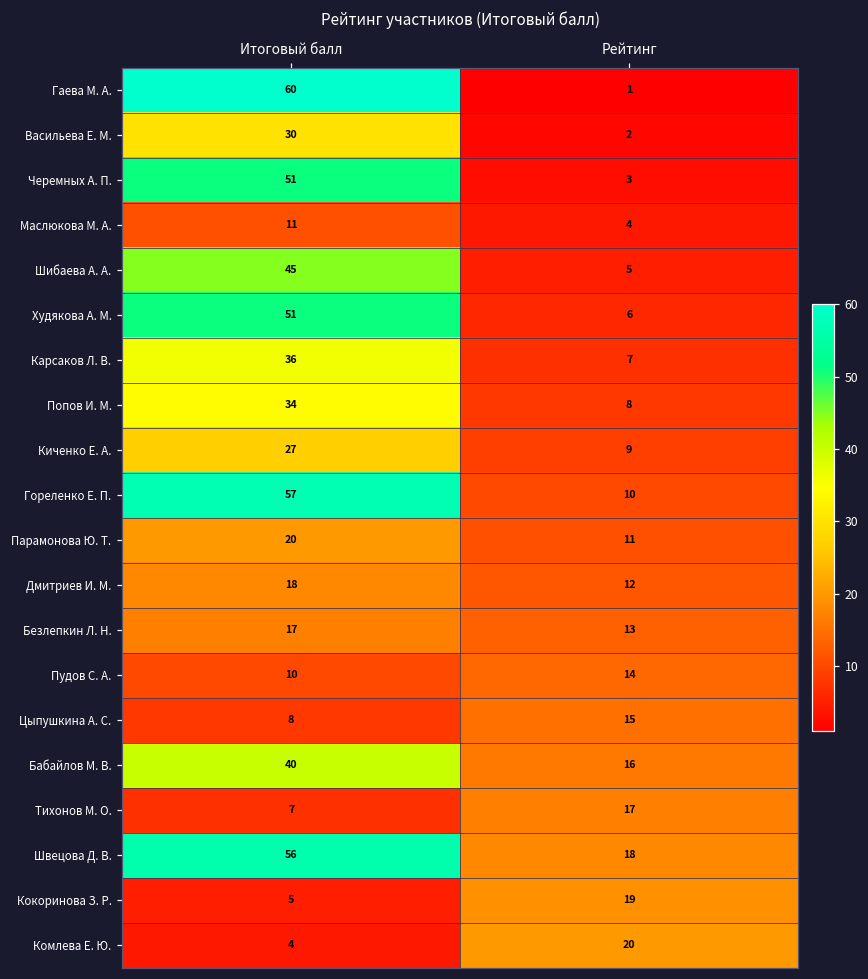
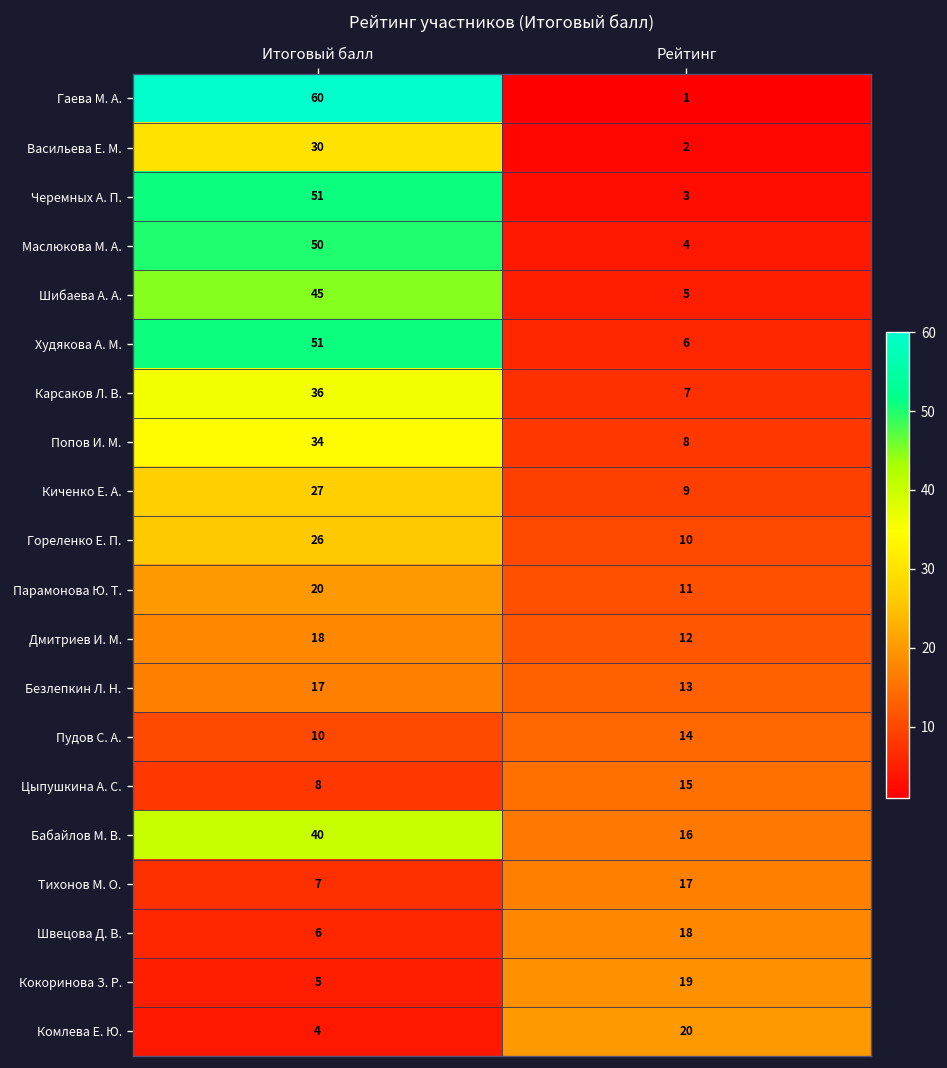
  {
    "Гаева М. А.": {
      "Итоговый балл": 60,
      "Рейтинг": 1
    },
    "Васильева Е. М.": {
      "Итоговый балл": 30,
      "Рейтинг": 2
    },
    "Черемных А. П.": {
      "Итоговый балл": 51,
      "Рейтинг": 3
    },
    "Маслюкова М. А.": {
-     "Итоговый балл": 11,
+     "Итоговый балл": 50,
      "Рейтинг": 4
    },
    "Шибаева А. А.": {
      "Итоговый балл": 45,
      "Рейтинг": 5
    },
    "Худякова А. М.": {
      "Итоговый балл": 51,
      "Рейтинг": 6
    },
    "Карсаков Л. В.": {
      "Итоговый балл": 36,
      "Рейтинг": 7
    },
    "Попов И. М.": {
      "Итоговый балл": 34,
      "Рейтинг": 8
    },
    "Киченко Е. А.": {
      "Итоговый балл": 27,
      "Рейтинг": 9
    },
    "Гореленко Е. П.": {
-     "Итоговый балл": 57,
+     "Итоговый балл": 26,
      "Рейтинг": 10
    },
    "Парамонова Ю. Т.": {
      "Итоговый балл": 20,
      "Рейтинг": 11
    },
    "Дмитриев И. М.": {
      "Итоговый балл": 18,
      "Рейтинг": 12
    },
    "Безлепкин Л. Н.": {
      "Итоговый балл": 17,
      "Рейтинг": 13
    },
    "Пудов С. А.": {
      "Итоговый балл": 10,
      "Рейтинг": 14
    },
    "Цыпушкина А. С.": {
      "Итоговый балл": 8,
      "Рейтинг": 15
    },
    "Бабайлов М. В.": {
      "Итоговый балл": 40,
      "Рейтинг": 16
    },
    "Тихонов М. О.": {
      "Итоговый балл": 7,
      "Рейтинг": 17
    },
    "Швецова Д. В.": {
-     "Итоговый балл": 56,
+     "Итоговый балл": 6,
      "Рейтинг": 18
    },
    "Кокоринова З. Р.": {
      "Итоговый балл": 5,
      "Рейтинг": 19
    },
    "Комлева Е. Ю.": {
      "Итоговый балл": 4,
      "Рейтинг": 20
    }
  }
